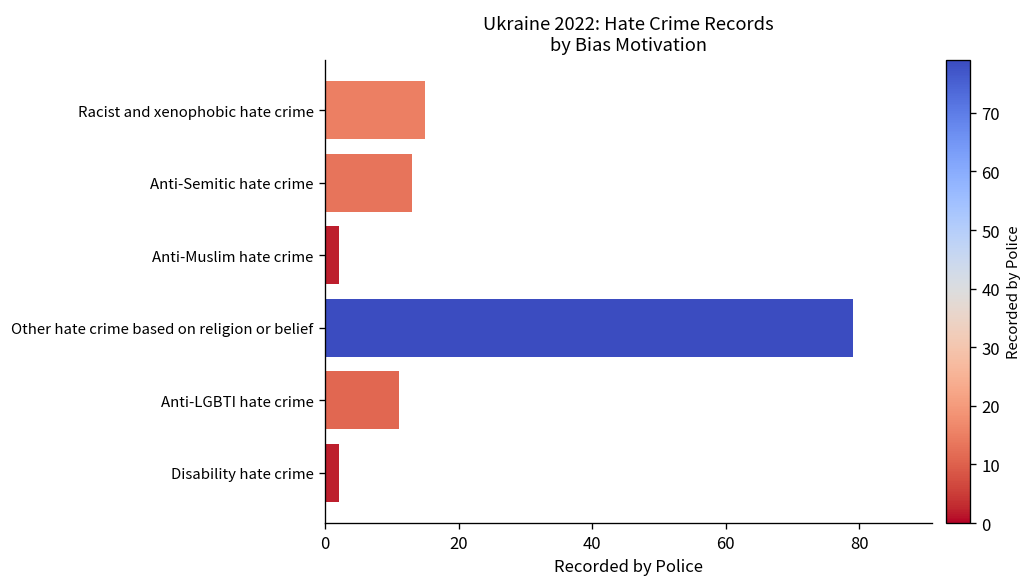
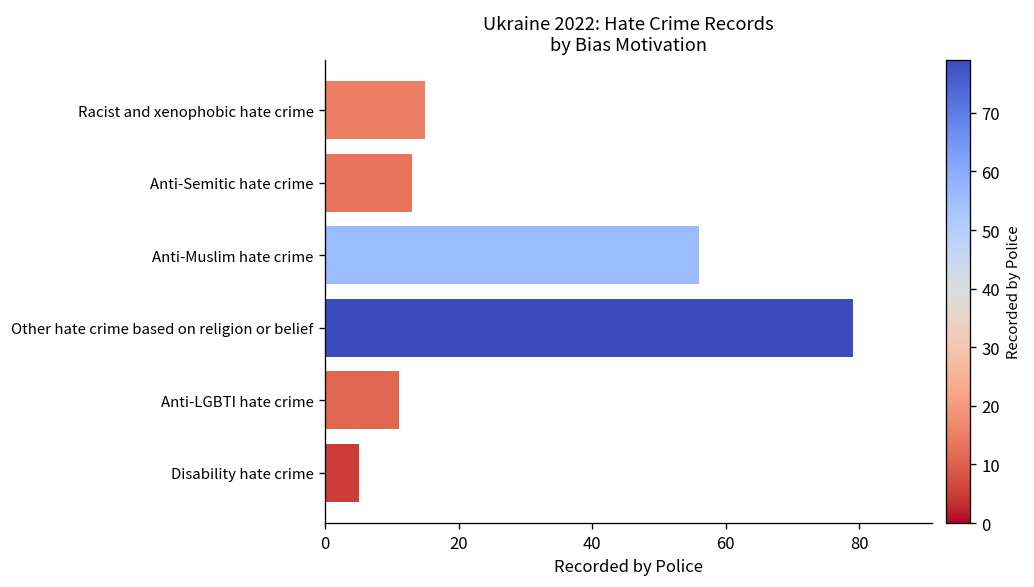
  {
    "Racist and xenophobic hate crime": 15,
    "Anti-Semitic hate crime": 13,
-   "Anti-Muslim hate crime": 2,
+   "Anti-Muslim hate crime": 56,
    "Other hate crime based on religion or belief": 79,
    "Anti-LGBTI hate crime": 11,
-   "Disability hate crime": 2
+   "Disability hate crime": 5
  }
